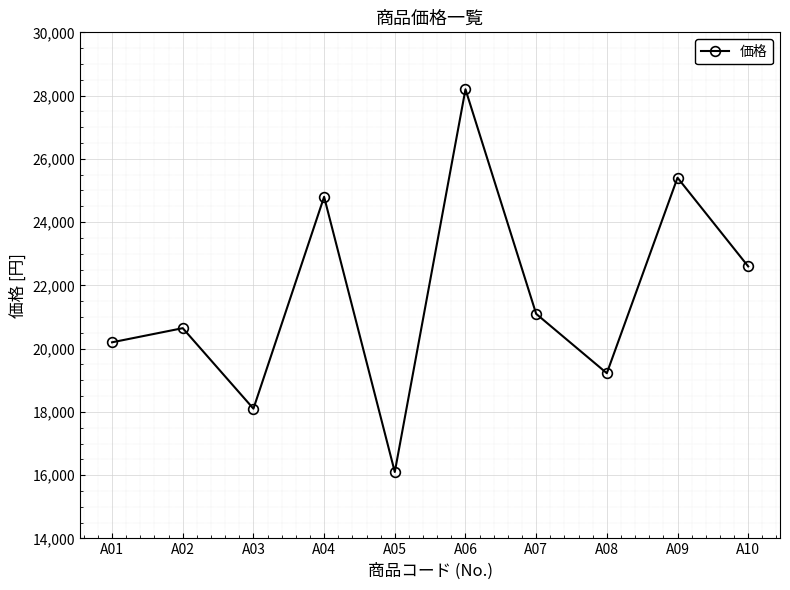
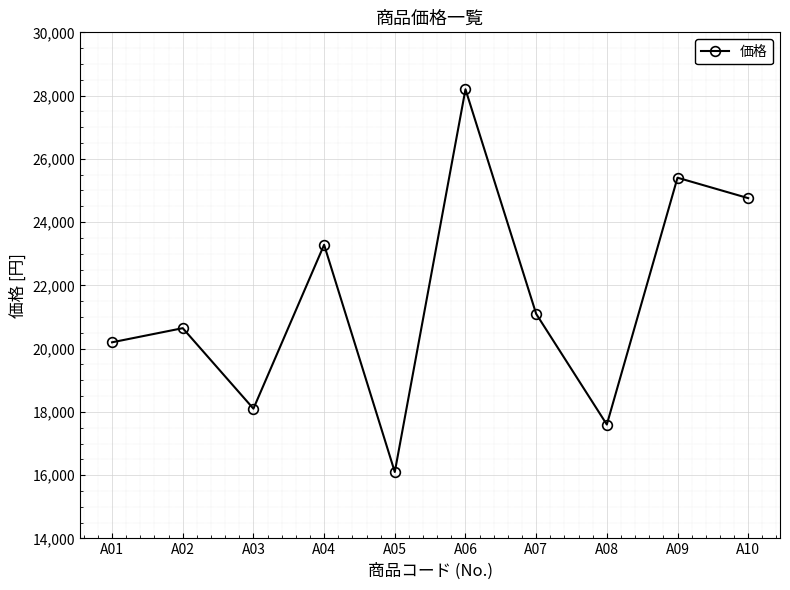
  {
    "A01": "20,200",
    "A02": "20,600",
    "A03": "18,100",
-   "A04": "24,800",
+   "A04": "23,300",
    "A05": "16,100",
    "A06": "28,200",
    "A07": "21,100",
-   "A08": "19,200",
+   "A08": "17,600",
    "A09": "25,400",
-   "A10": "22,600"
+   "A10": "24,800"
  }
